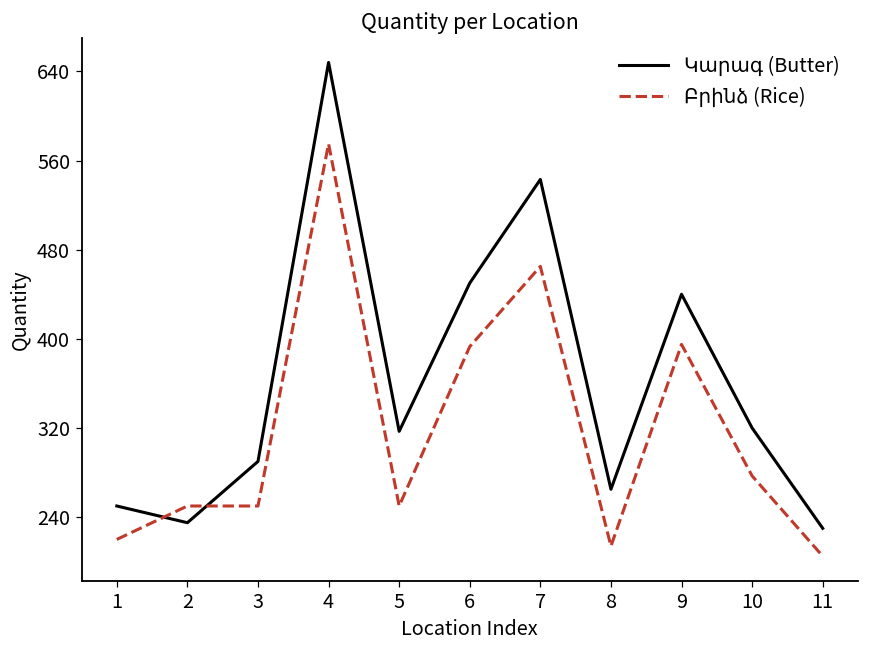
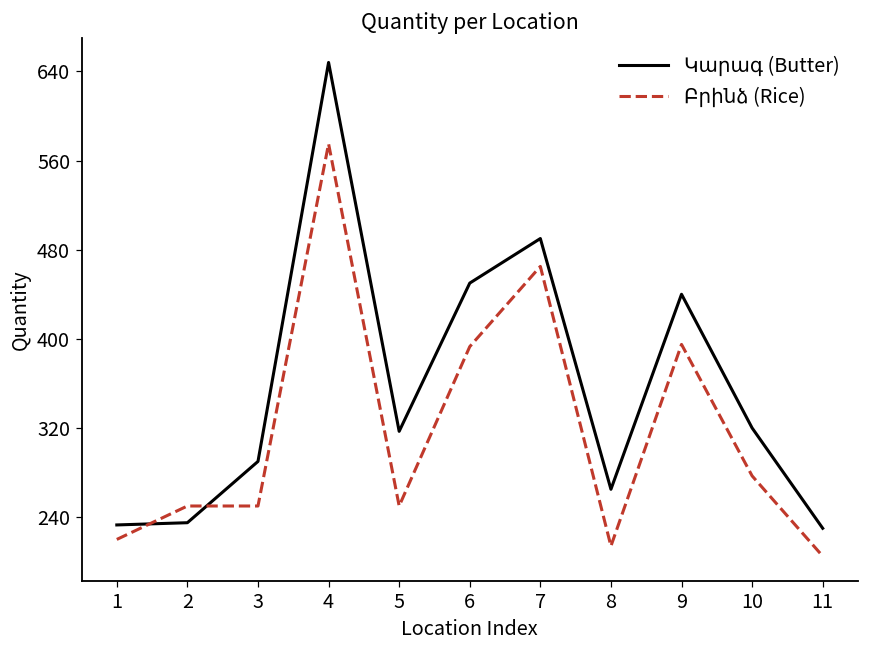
  {
    "Կարագ (Butter)": {
-     "1": 250,
+     "1": 233,
      "2": 235,
      "3": 290,
      "4": 648,
      "5": 317,
      "6": 450,
-     "7": 543,
+     "7": 490,
      "8": 265,
      "9": 440,
      "10": 320,
      "11": 230
    },
    "Բրինձ (Rice)": {
      "1": 220,
      "2": 250,
      "3": 250,
      "4": 575,
      "5": 250,
      "6": 393,
      "7": 465,
      "8": 214,
      "9": 395,
      "10": 277,
      "11": 205
    }
  }
